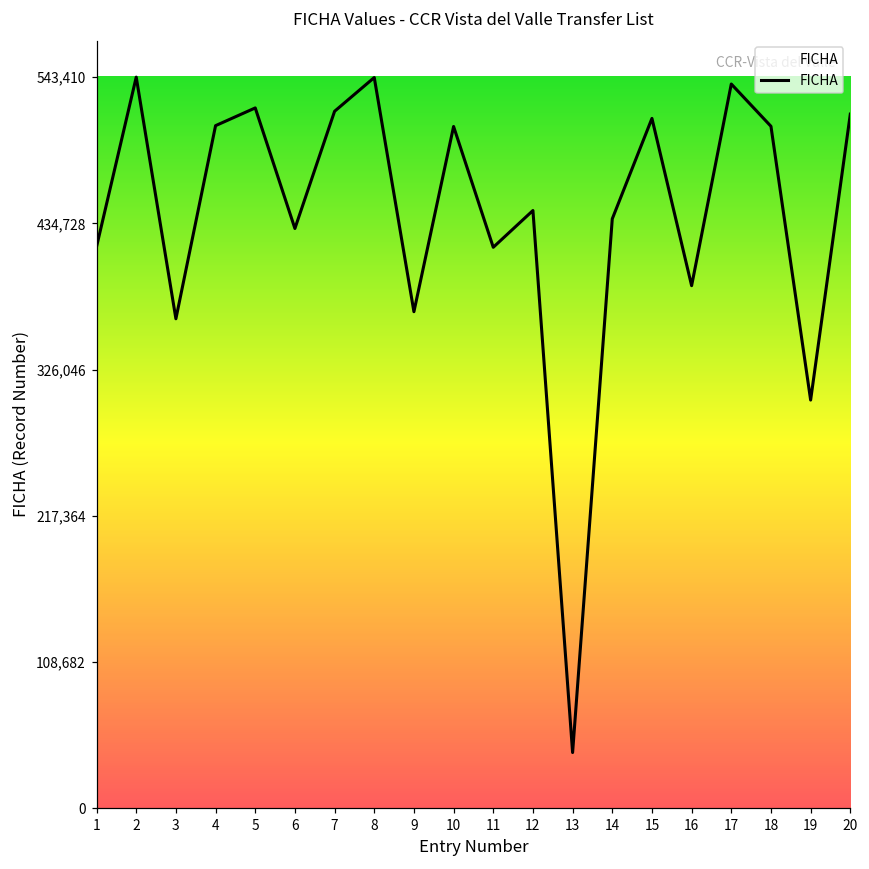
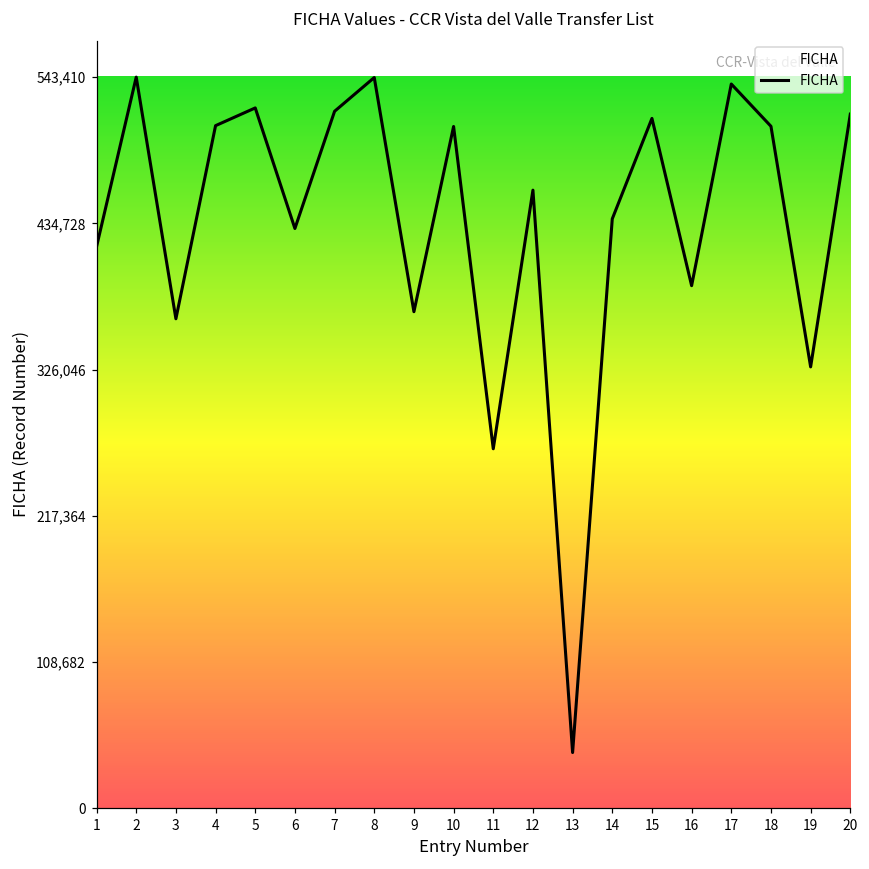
  {
    "1": "417,000",
    "2": "543,000",
    "3": "364,000",
    "4": "507,000",
    "5": "521,000",
    "6": "431,000",
    "7": "518,000",
    "8": "543,000",
    "9": "369,000",
    "10": "507,000",
-   "11": "417,000",
-   "12": "444,000",
+   "11": "267,000",
+   "12": "459,000",
    "13": "41,000",
    "14": "438,000",
    "15": "513,000",
    "16": "388,000",
    "17": "538,000",
    "18": "507,000",
-   "19": "303,000",
+   "19": "328,000",
    "20": "516,000"
  }
